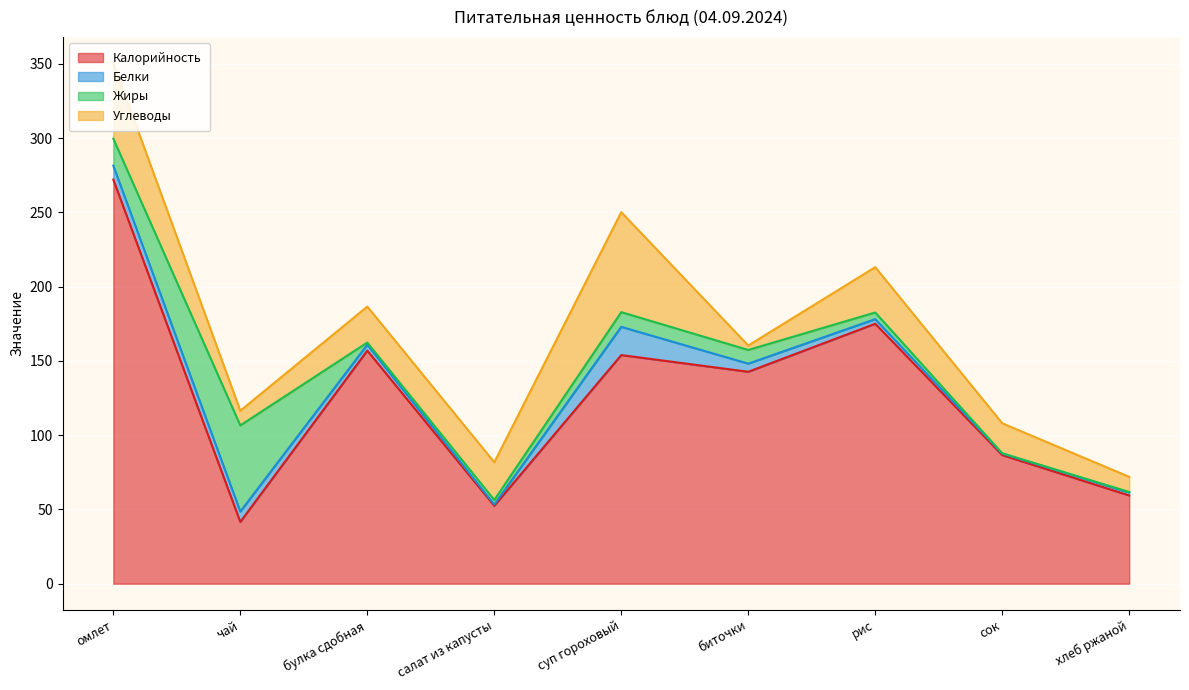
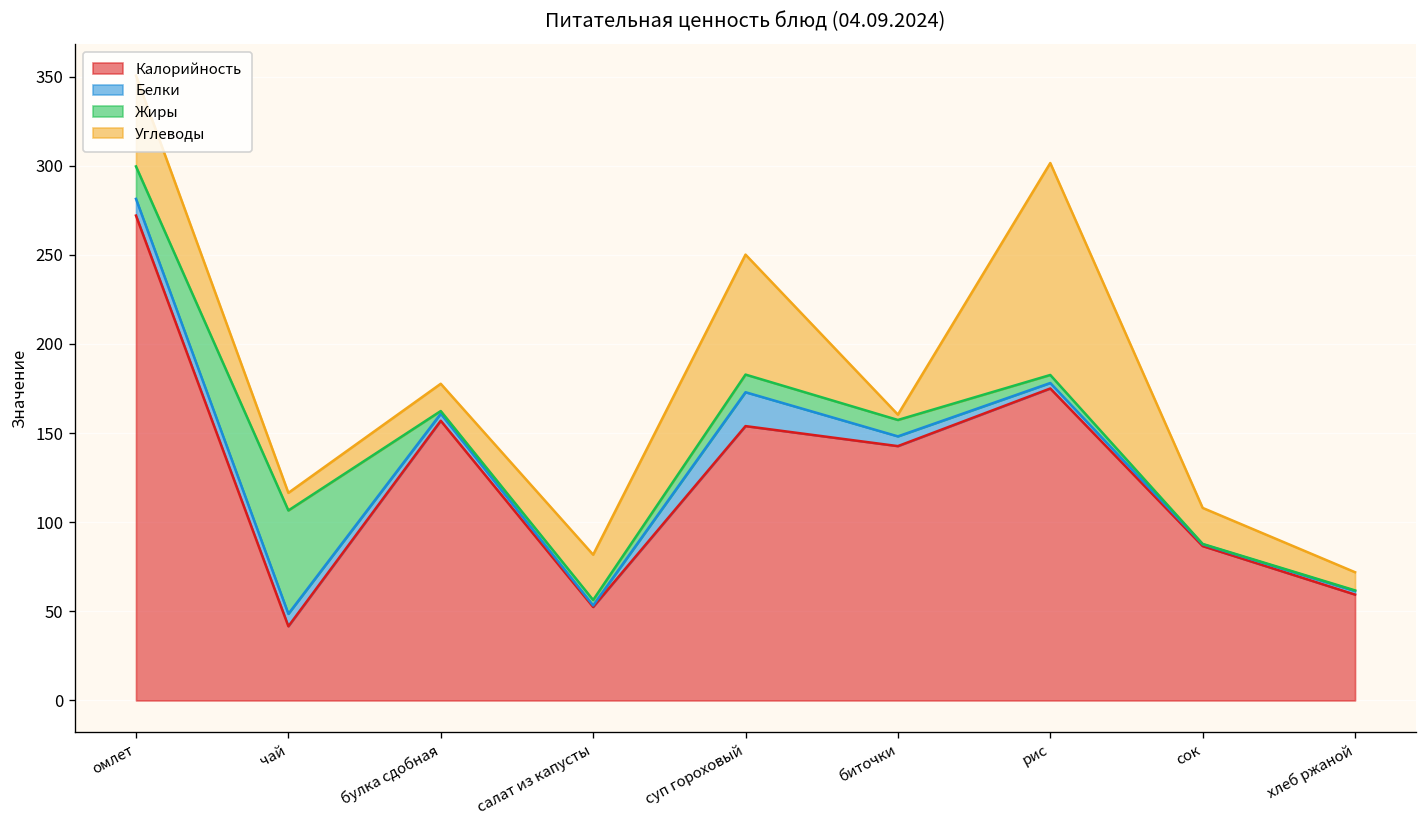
  {
    "Калорийность": {
      "омлет": 272,
      "чай": 42,
      "булка сдобная": 157,
      "суп гороховый": 154,
      "биточки": 143,
      "рис": 175,
      "хлеб ржаной": 59
    },
    "Белки": {
      "омлет": 9,
      "чай": 7,
      "суп гороховый": 19,
      "биточки": 5,
      "рис": 3
    },
    "Жиры": {
      "омлет": 18,
      "чай": 58,
      "салат из капусты": 3,
      "суп гороховый": 10,
      "биточки": 9,
      "рис": 5
    },
    "Углеводы": {
      "чай": 10,
-     "булка сдобная": 24,
+     "булка сдобная": 15,
      "салат из капусты": 25,
      "суп гороховый": 67,
      "биточки": 3,
-     "рис": 31,
+     "рис": 119,
      "сок": 20,
      "хлеб ржаной": 10
    }
  }
